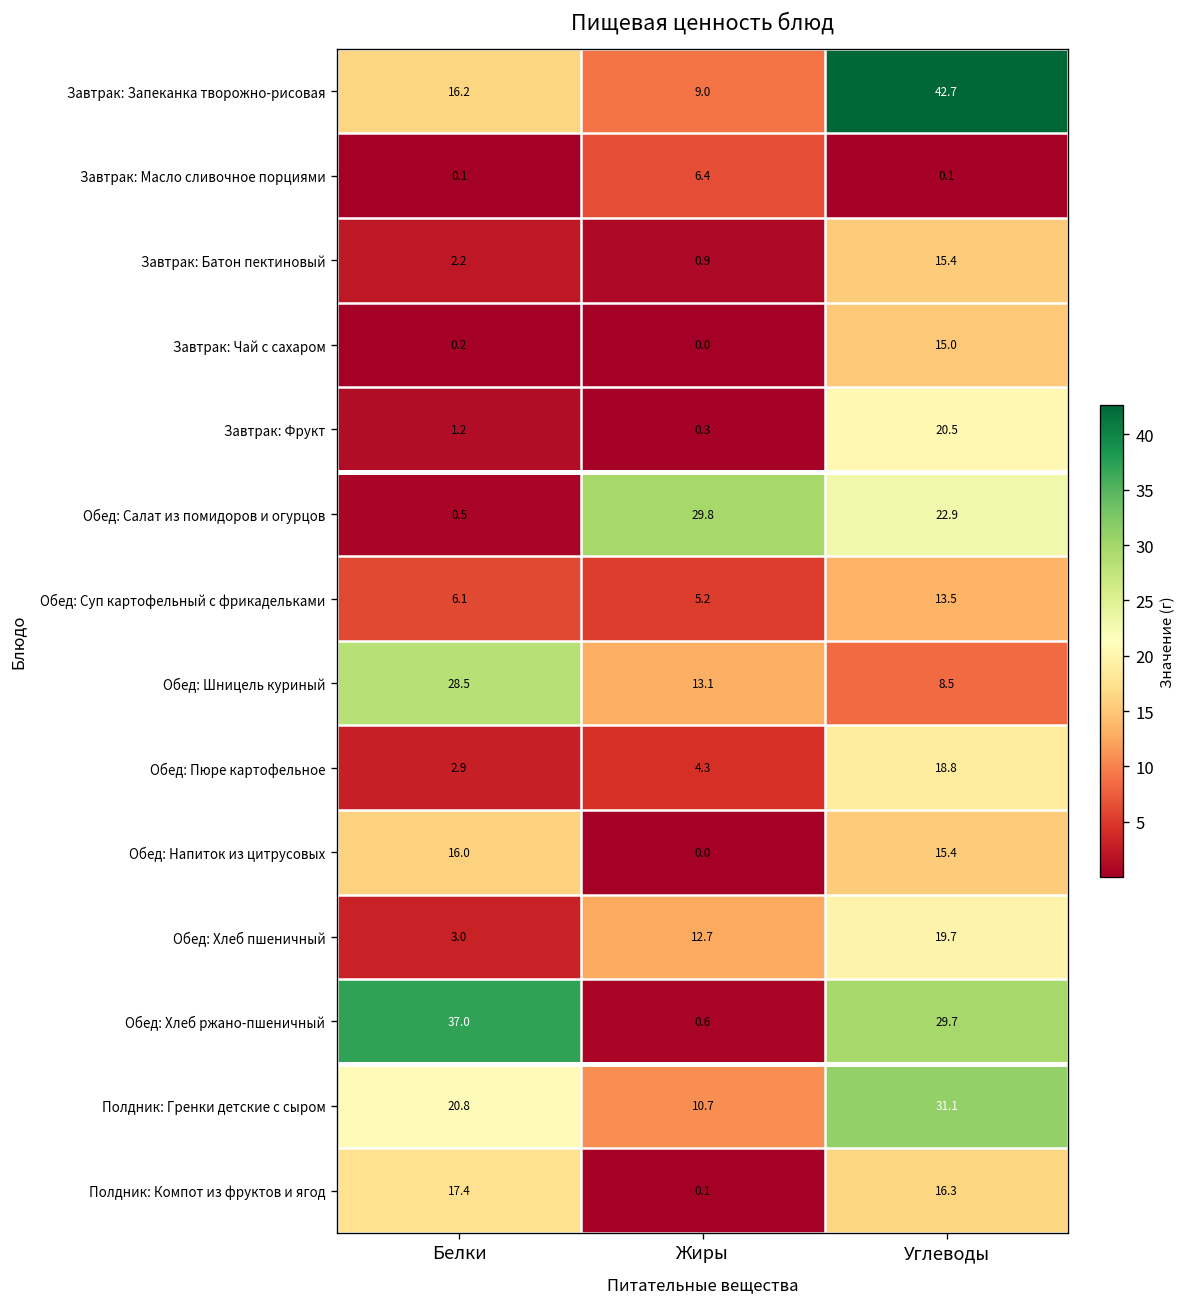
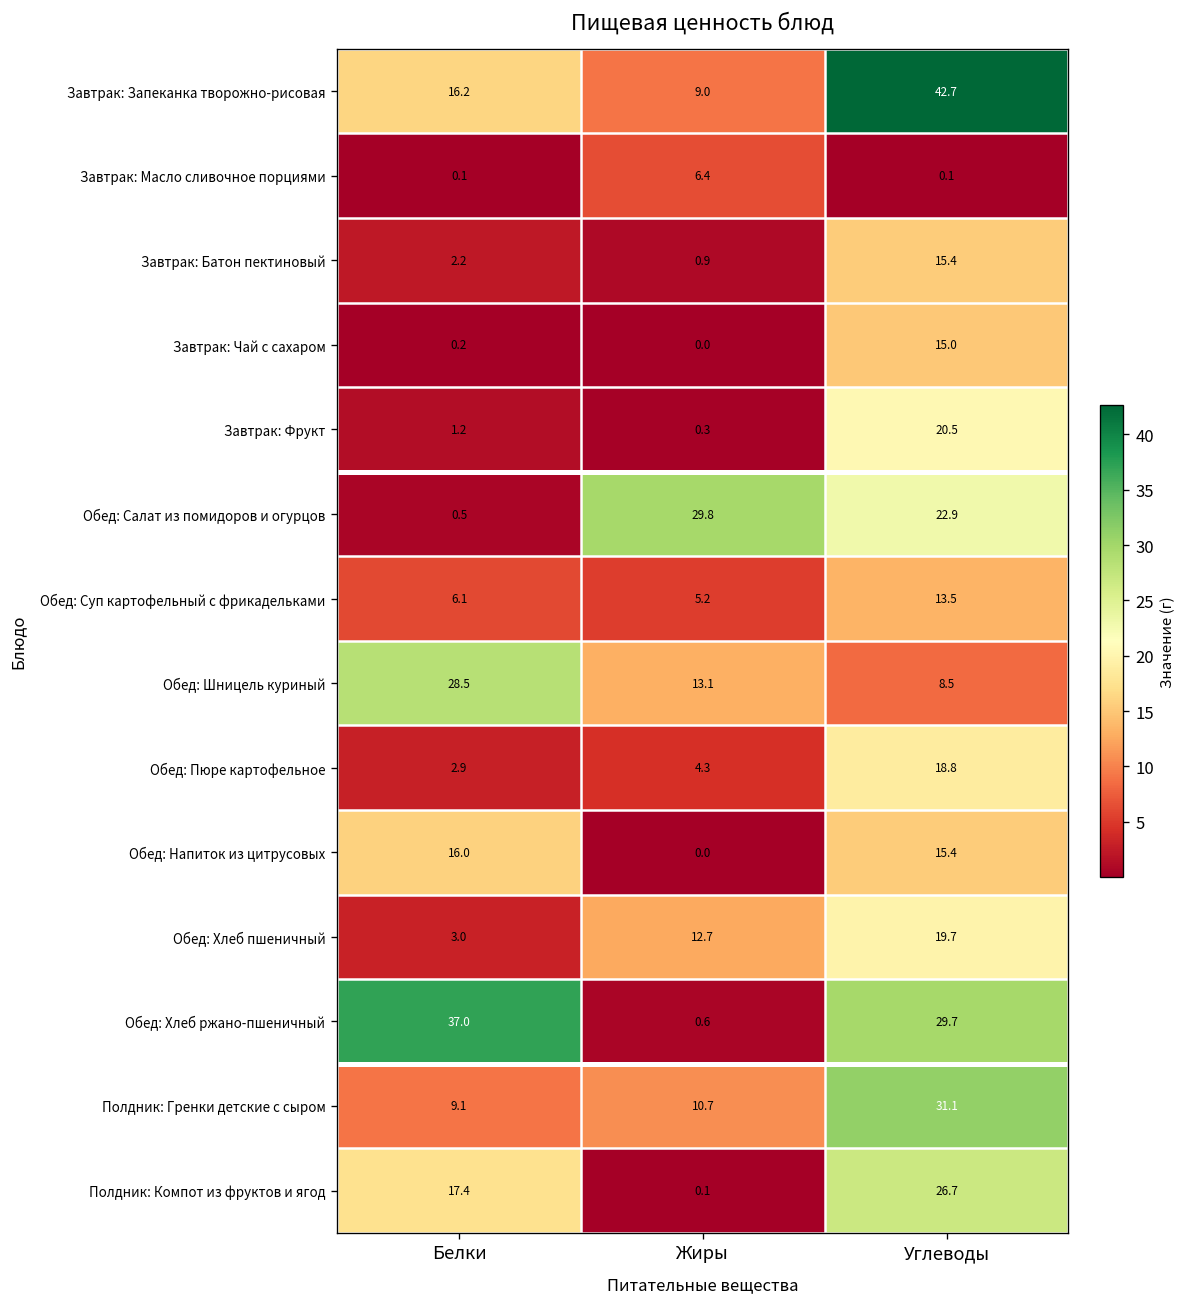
  {
    "Завтрак: Запеканка творожно-рисовая": {
      "Белки": 16.2,
      "Жиры": 9.0,
      "Углеводы": 42.7
    },
    "Завтрак: Масло сливочное порциями": {
      "Белки": 0.1,
      "Жиры": 6.4,
      "Углеводы": 0.1
    },
    "Завтрак: Батон пектиновый": {
      "Белки": 2.2,
      "Жиры": 0.9,
      "Углеводы": 15.4
    },
    "Завтрак: Чай с сахаром": {
      "Белки": 0.2,
      "Жиры": 0.0,
      "Углеводы": 15.0
    },
    "Завтрак: Фрукт": {
      "Белки": 1.2,
      "Жиры": 0.3,
      "Углеводы": 20.5
    },
    "Обед: Салат из помидоров и огурцов": {
      "Белки": 0.5,
      "Жиры": 29.8,
      "Углеводы": 22.9
    },
    "Обед: Суп картофельный с фрикадельками": {
      "Белки": 6.1,
      "Жиры": 5.2,
      "Углеводы": 13.5
    },
    "Обед: Шницель куриный": {
      "Белки": 28.5,
      "Жиры": 13.1,
      "Углеводы": 8.5
    },
    "Обед: Пюре картофельное": {
      "Белки": 2.9,
      "Жиры": 4.3,
      "Углеводы": 18.8
    },
    "Обед: Напиток из цитрусовых": {
      "Белки": 16.0,
      "Жиры": 0.0,
      "Углеводы": 15.4
    },
    "Обед: Хлеб пшеничный": {
      "Белки": 3.0,
      "Жиры": 12.7,
      "Углеводы": 19.7
    },
    "Обед: Хлеб ржано-пшеничный": {
      "Белки": 37.0,
      "Жиры": 0.6,
      "Углеводы": 29.7
    },
    "Полдник: Гренки детские с сыром": {
-     "Белки": 20.8,
+     "Белки": 9.1,
      "Жиры": 10.7,
      "Углеводы": 31.1
    },
    "Полдник: Компот из фруктов и ягод": {
      "Белки": 17.4,
      "Жиры": 0.1,
-     "Углеводы": 16.3
+     "Углеводы": 26.7
    }
  }
